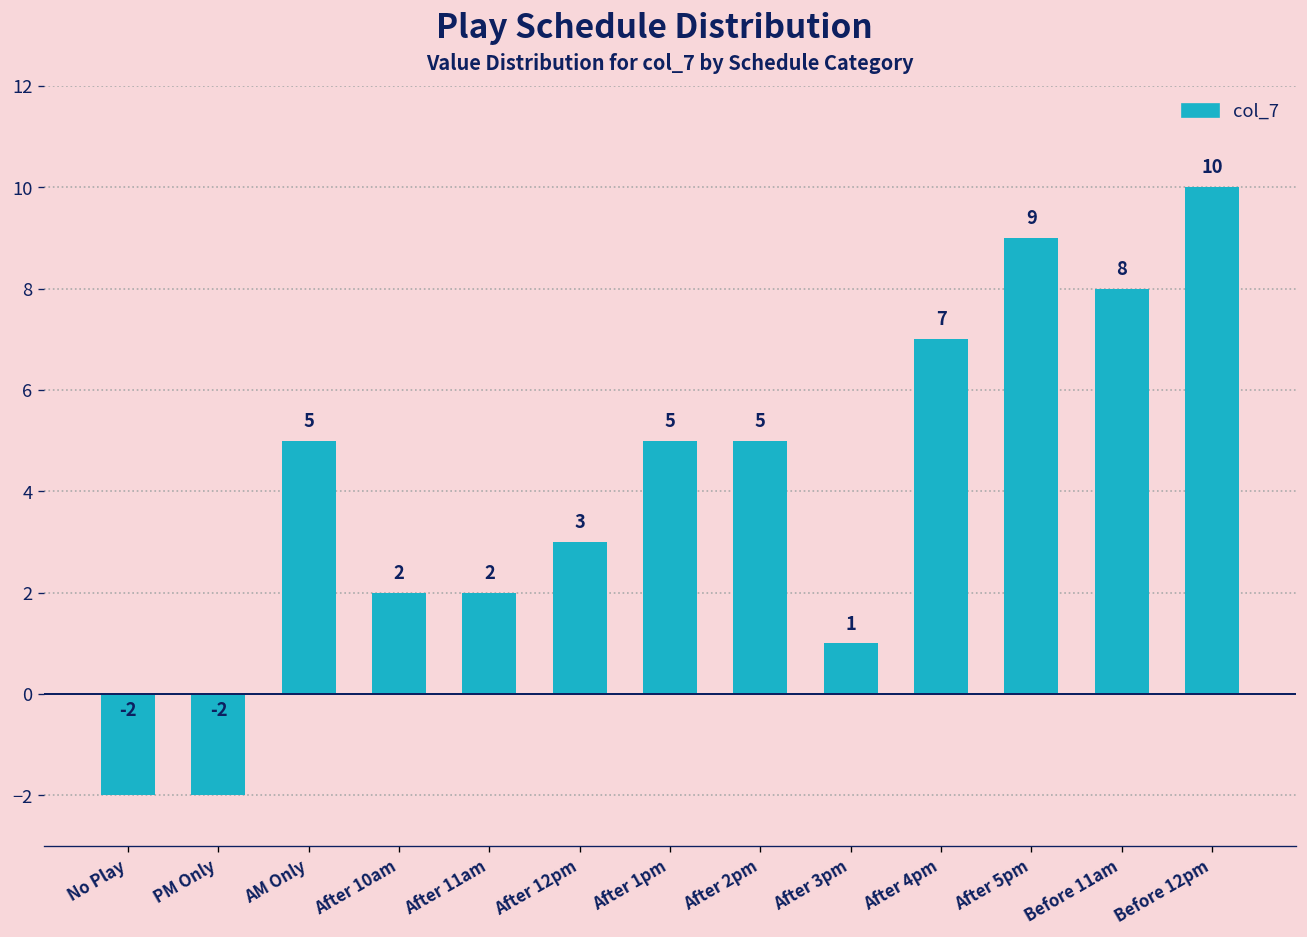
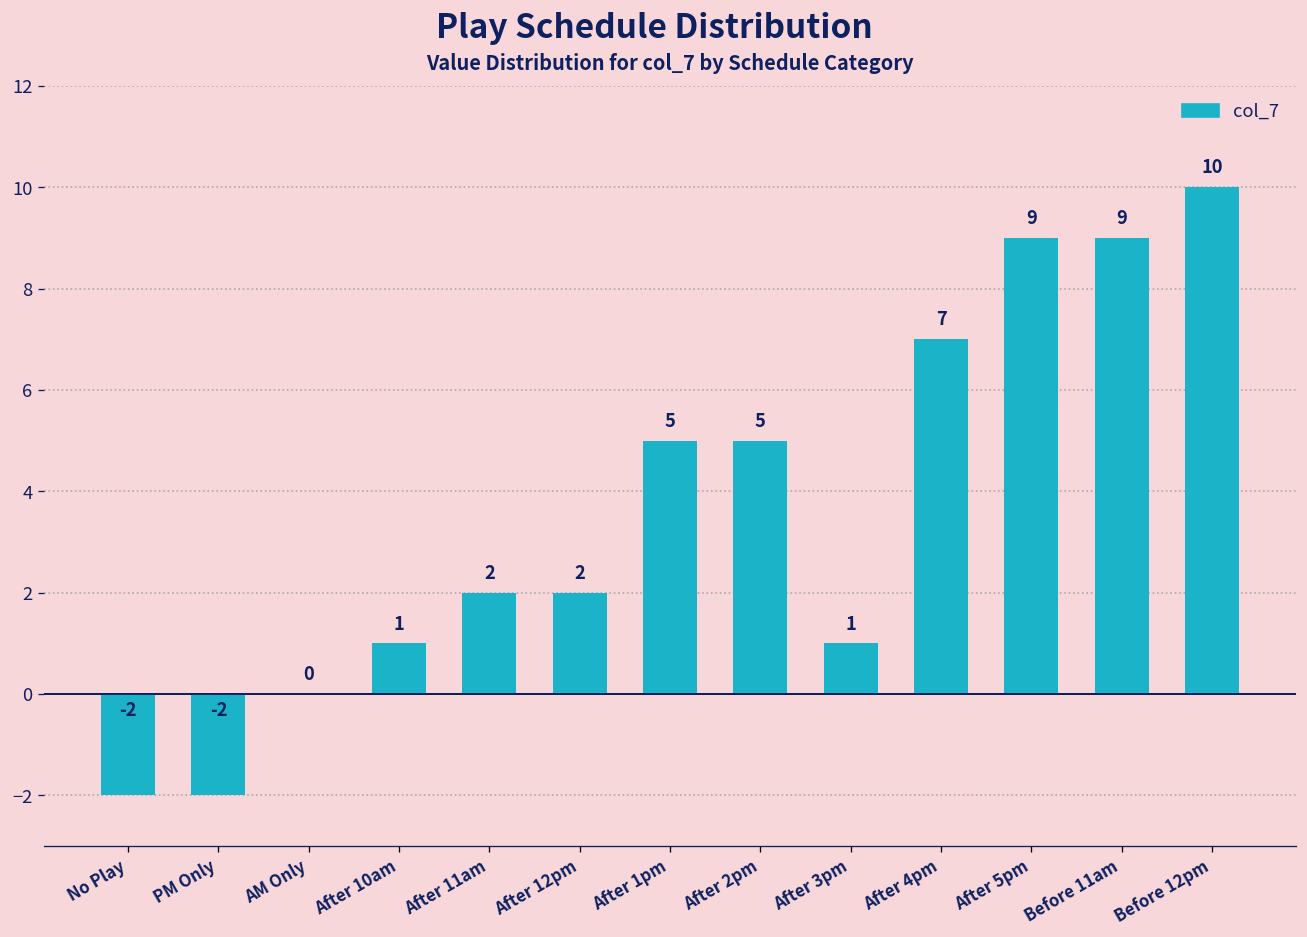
  {
    "No Play": -2,
    "PM Only": -2,
-   "AM Only": 5,
-   "After 10am": 2,
+   "AM Only": 0,
+   "After 10am": 1,
    "After 11am": 2,
-   "After 12pm": 3,
+   "After 12pm": 2,
    "After 1pm": 5,
    "After 2pm": 5,
    "After 3pm": 1,
    "After 4pm": 7,
    "After 5pm": 9,
-   "Before 11am": 8,
+   "Before 11am": 9,
    "Before 12pm": 10
  }
